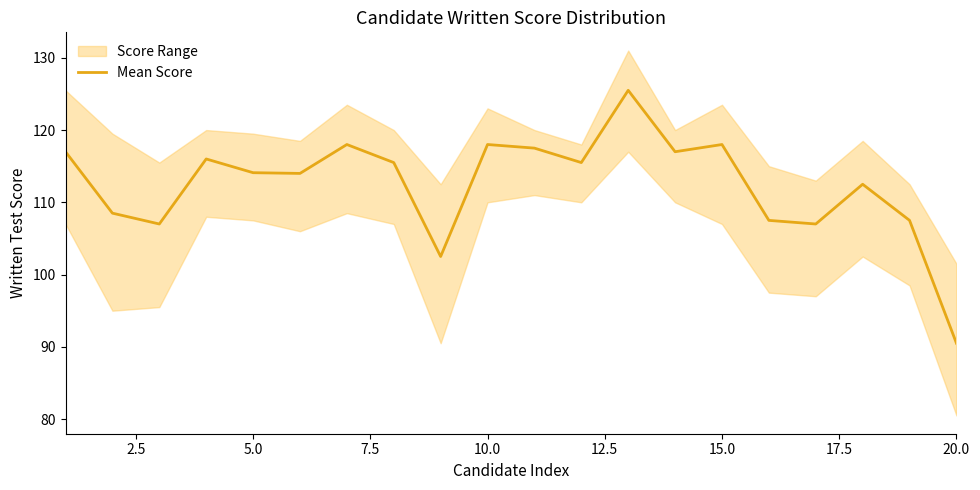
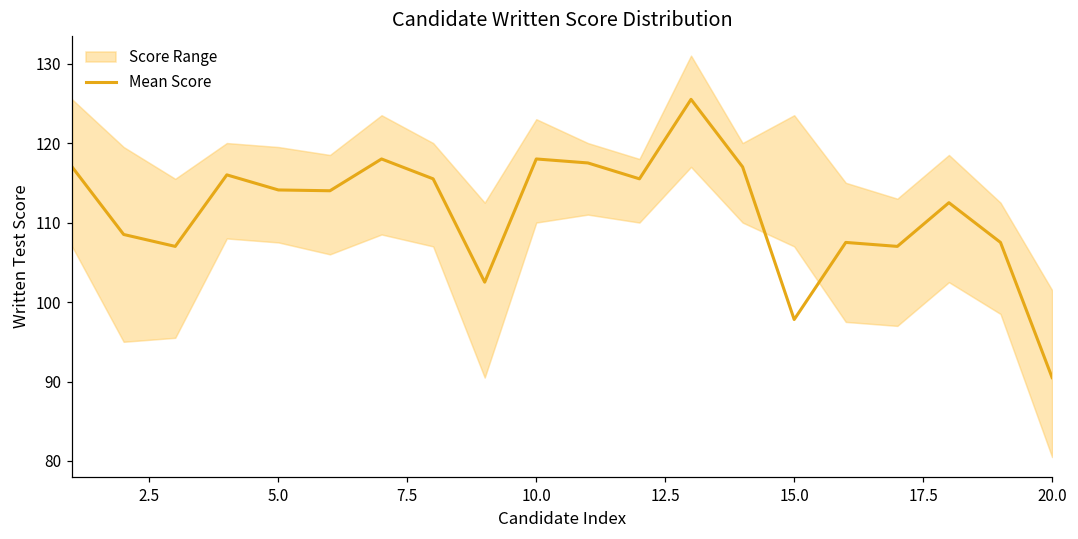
  {
    "Mean Score": {
      "5.0": 114,
      "10.0": 118,
-     "15.0": 118,
+     "15.0": 98,
      "20.0": 91
    }
  }
